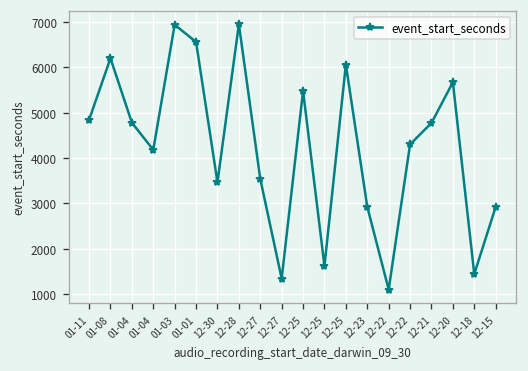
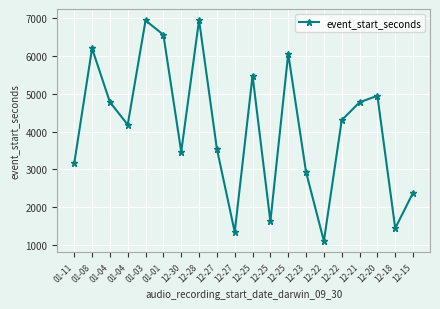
  {
-   "01-11": 4800,
+   "01-11": 3200,
    "01-08": 6200,
    "01-03": 6900,
    "01-01": 6600,
    "12-30": 3500,
    "12-28": 7000,
    "12-23": 2900,
    "12-21": 4800,
-   "12-20": 5700,
+   "12-20": 4900,
    "12-18": 1400,
-   "12-15": 2900
+   "12-15": 2400
  }
